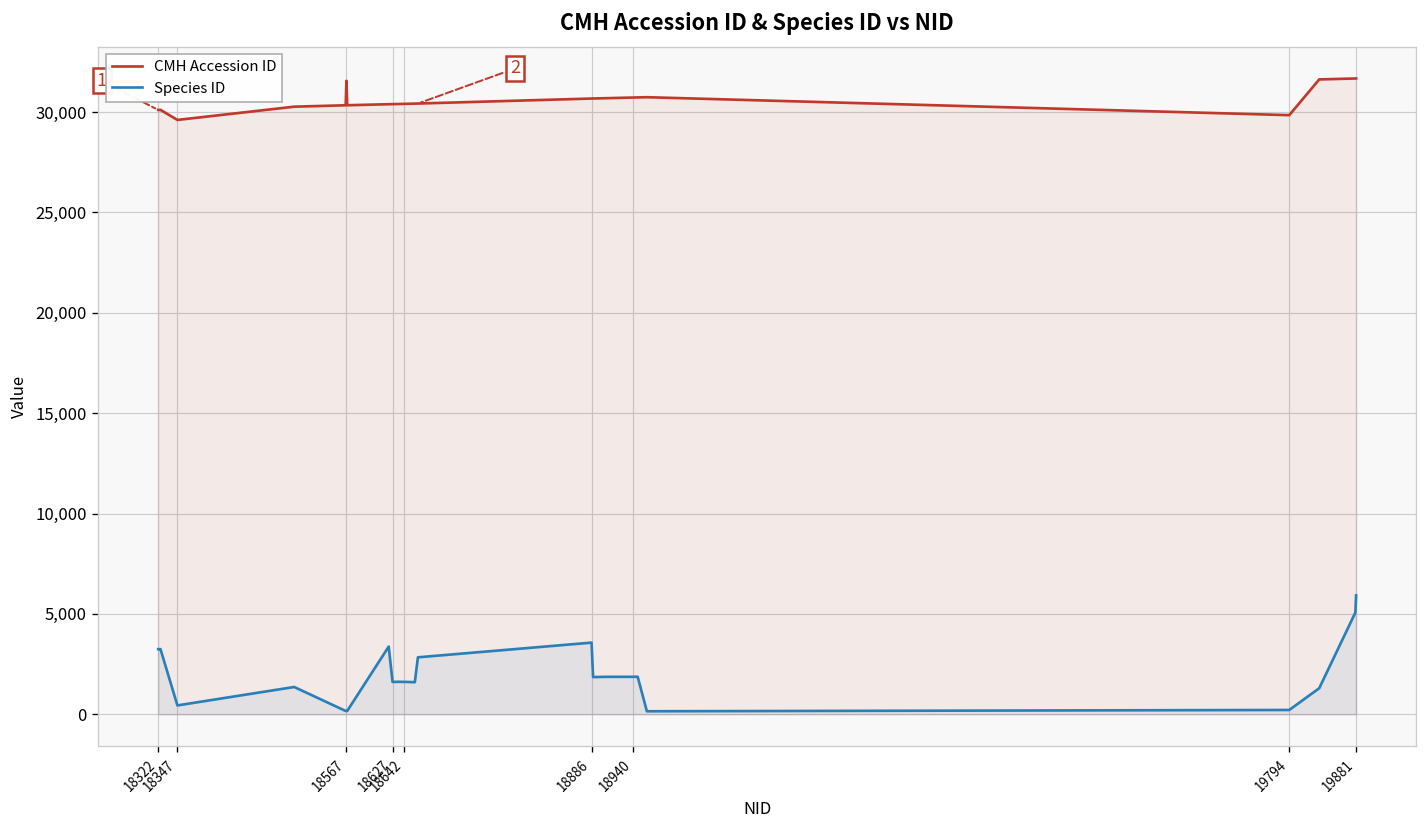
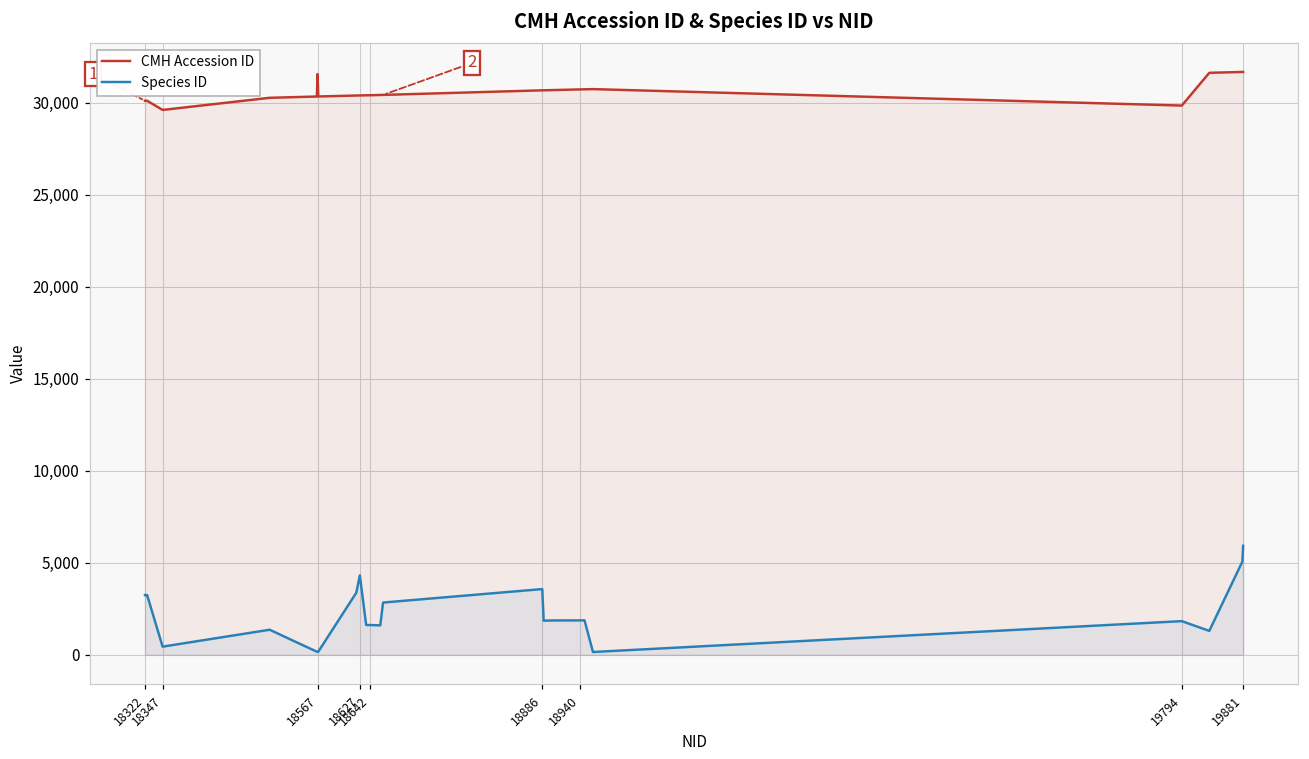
  {
    "CMH Accession ID": {
      "18347": "29,600",
      "18567": "31,600",
      "18627": "30,400",
      "18642": "30,400",
      "18886": "30,700",
      "18940": "30,700",
      "19794": "29,800",
      "19881": "31,700"
    },
    "Species ID": {
      "18322": "3,200",
      "18347": "400",
      "18567": "200",
-     "18627": "1,600",
+     "18627": "4,300",
      "18642": "1,600",
      "18886": "3,600",
      "18940": "1,900",
-     "19794": "200",
+     "19794": "1,800",
      "19881": "5,900"
    }
  }
